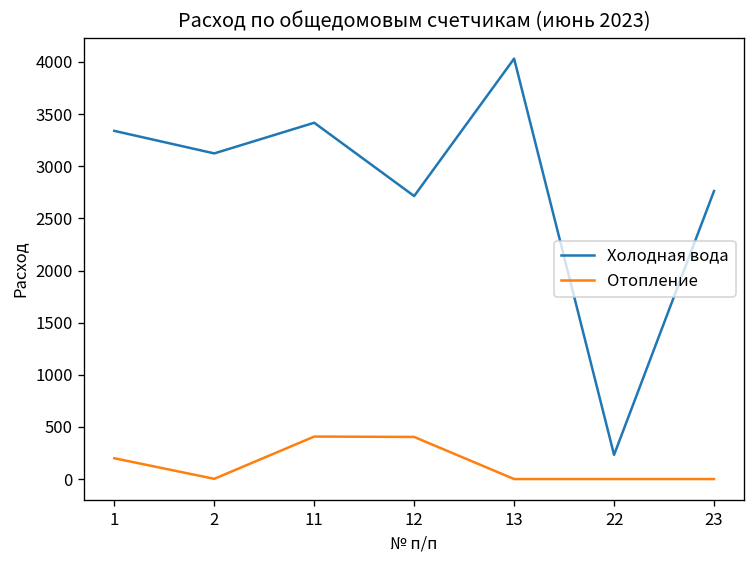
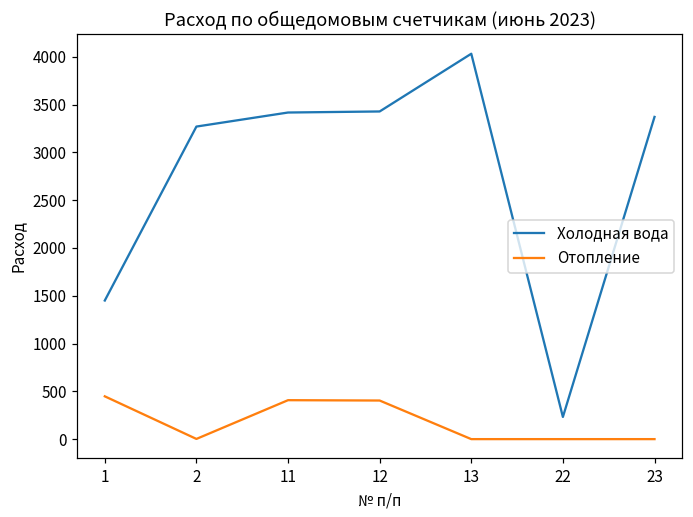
  {
    "Холодная вода": {
-     "1": 3300,
-     "2": 3100,
+     "1": 1500,
+     "2": 3300,
      "11": 3400,
-     "12": 2700,
+     "12": 3400,
      "13": 4000,
      "22": 200,
-     "23": 2800
+     "23": 3400
    },
    "Отопление": {
-     "1": 200,
+     "1": 400,
      "2": 0,
      "11": 400,
      "12": 400,
      "13": 0,
      "22": 0,
      "23": 0
    }
  }
